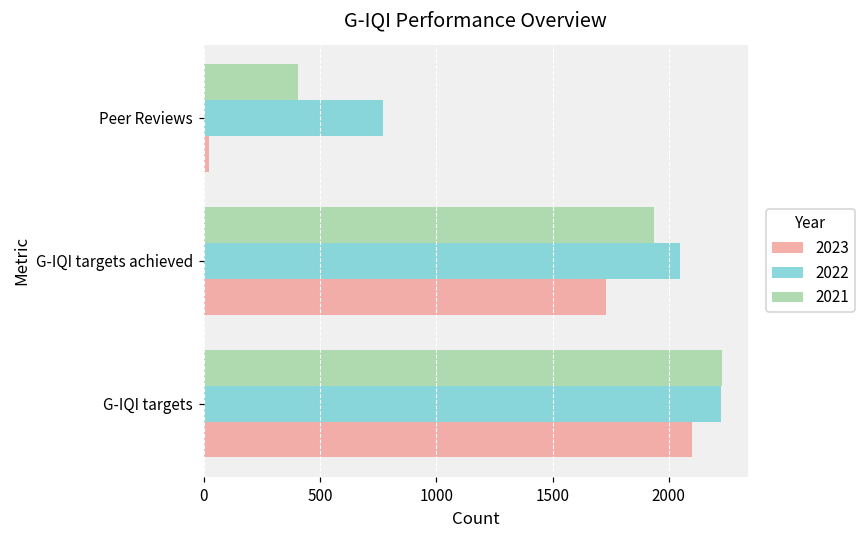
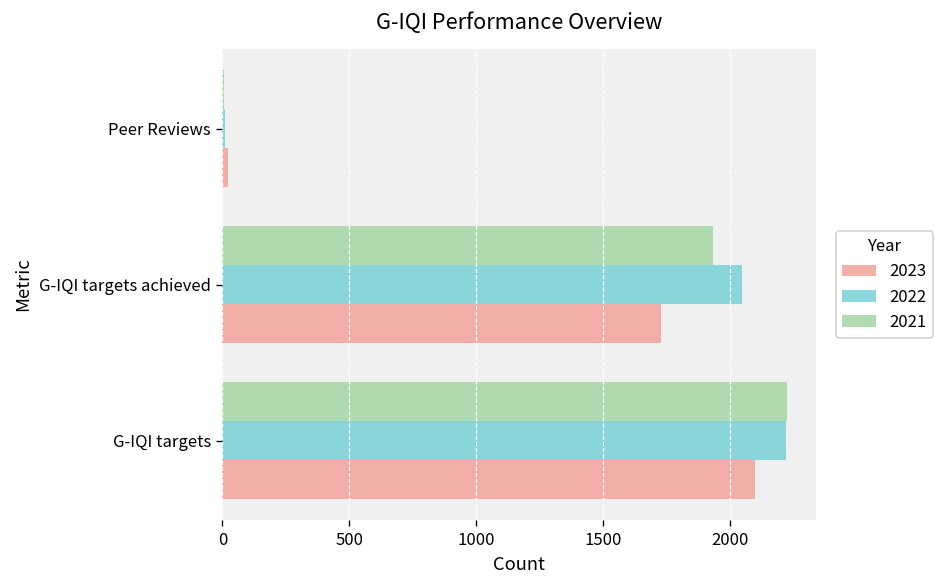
  {
    "2023": {
      "Peer Reviews": 20,
      "G-IQI targets achieved": 1730,
      "G-IQI targets": 2100
    },
    "2022": {
-     "Peer Reviews": 770,
+     "Peer Reviews": 10,
      "G-IQI targets achieved": 2050,
      "G-IQI targets": 2220
    },
    "2021": {
-     "Peer Reviews": 400,
+     "Peer Reviews": 10,
      "G-IQI targets achieved": 1940,
      "G-IQI targets": 2230
    }
  }
